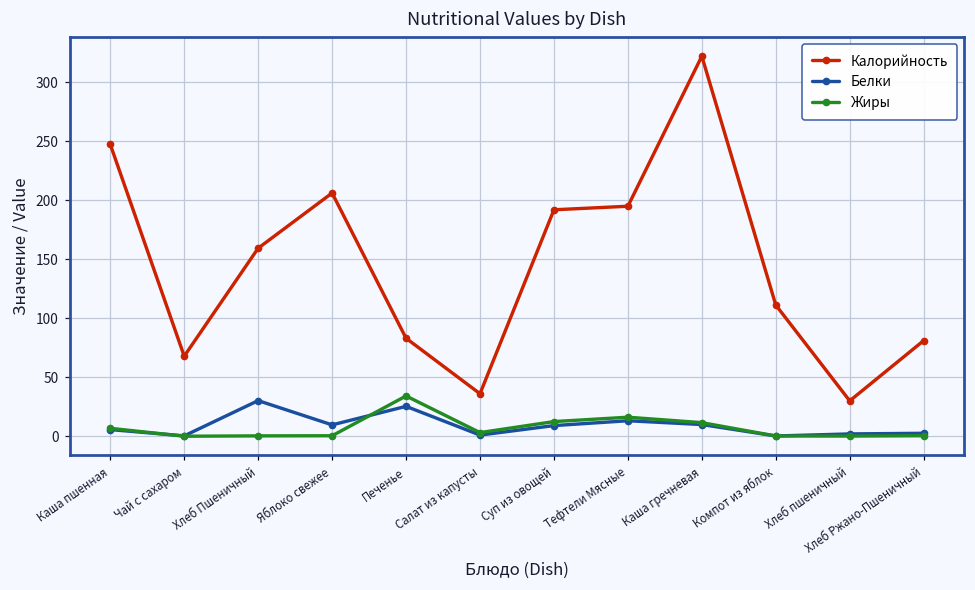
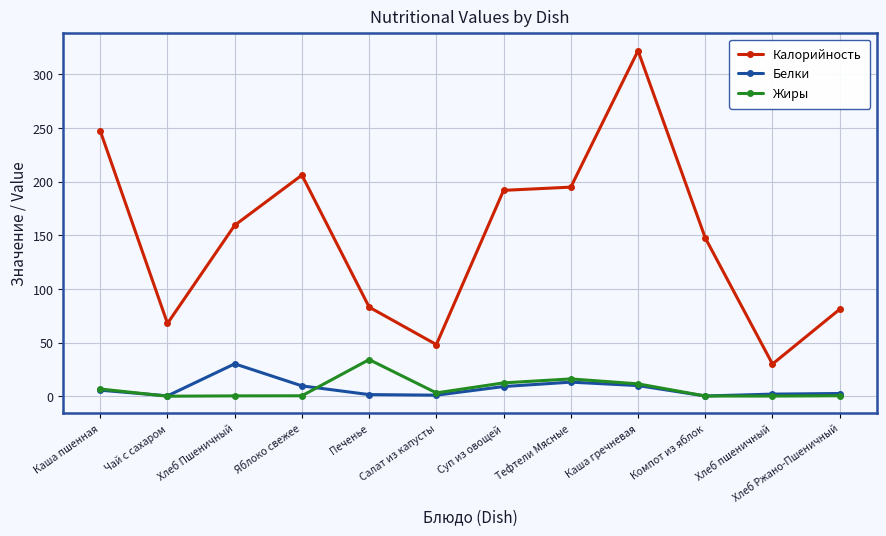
  {
    "Калорийность": {
      "Каша пшенная": 247,
      "Чай с сахаром": 68,
      "Хлеб Пшеничный": 159,
      "Яблоко свежее": 206,
      "Печенье": 83,
-     "Салат из капусты": 36,
+     "Салат из капусты": 48,
      "Суп из овощей": 192,
      "Тефтели Мясные": 195,
      "Каша гречневая": 322,
-     "Компот из яблок": 111,
+     "Компот из яблок": 148,
      "Хлеб пшеничный": 30,
      "Хлеб Ржано-Пшеничный": 81
    },
    "Белки": {
      "Хлеб Пшеничный": 30,
      "Яблоко свежее": 10,
-     "Печенье": 25,
+     "Печенье": 2,
      "Суп из овощей": 9,
      "Тефтели Мясные": 13
    },
    "Жиры": {
      "Хлеб Пшеничный": 0,
      "Яблоко свежее": 0,
      "Печенье": 34,
      "Суп из овощей": 12,
      "Тефтели Мясные": 16
    }
  }
